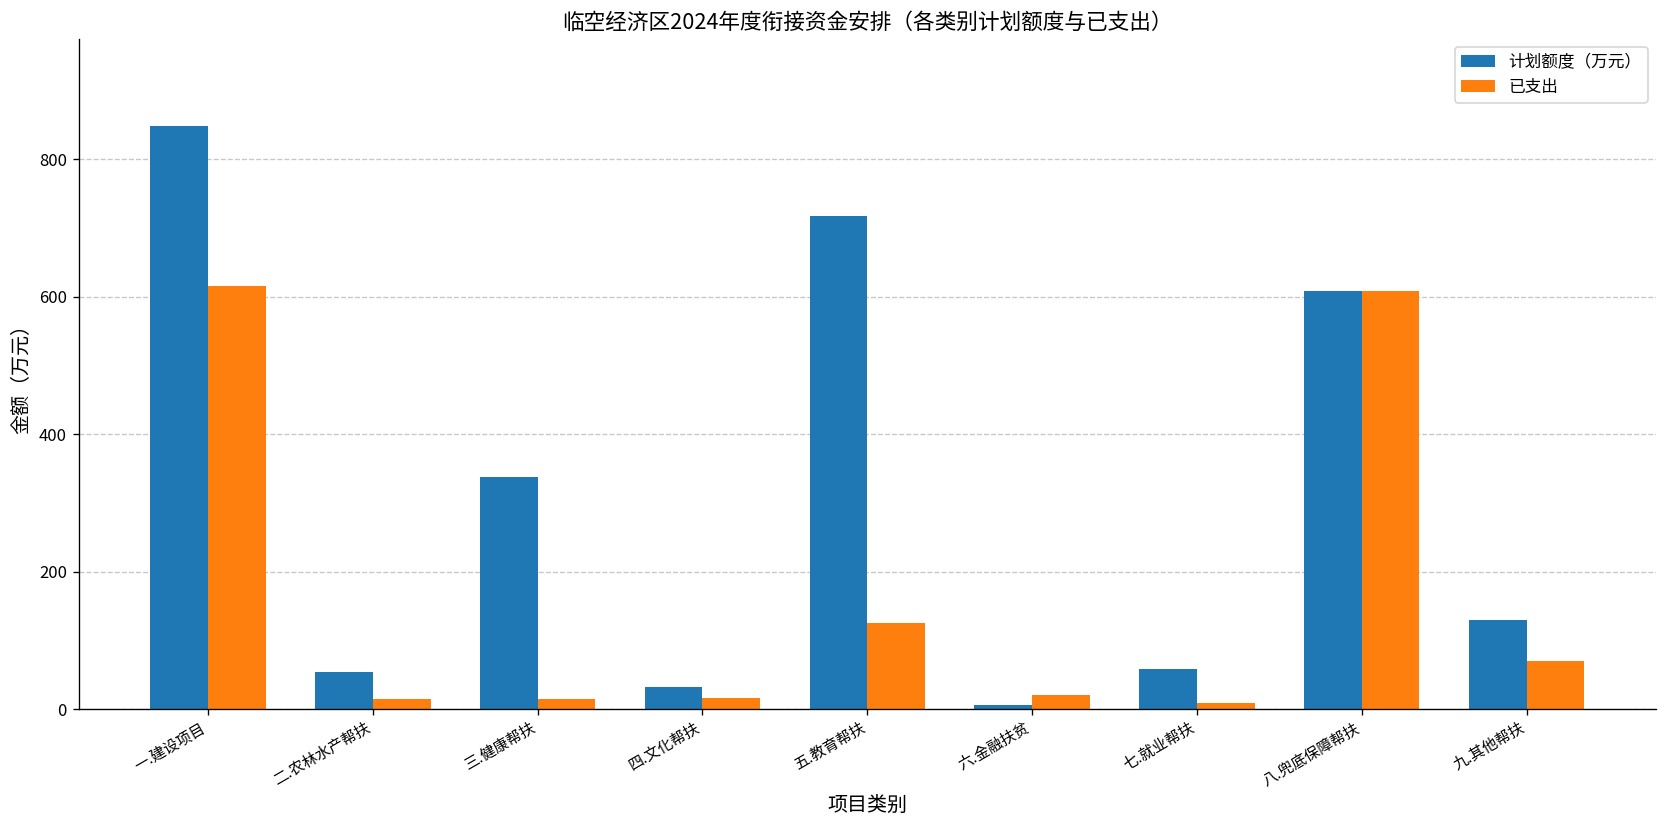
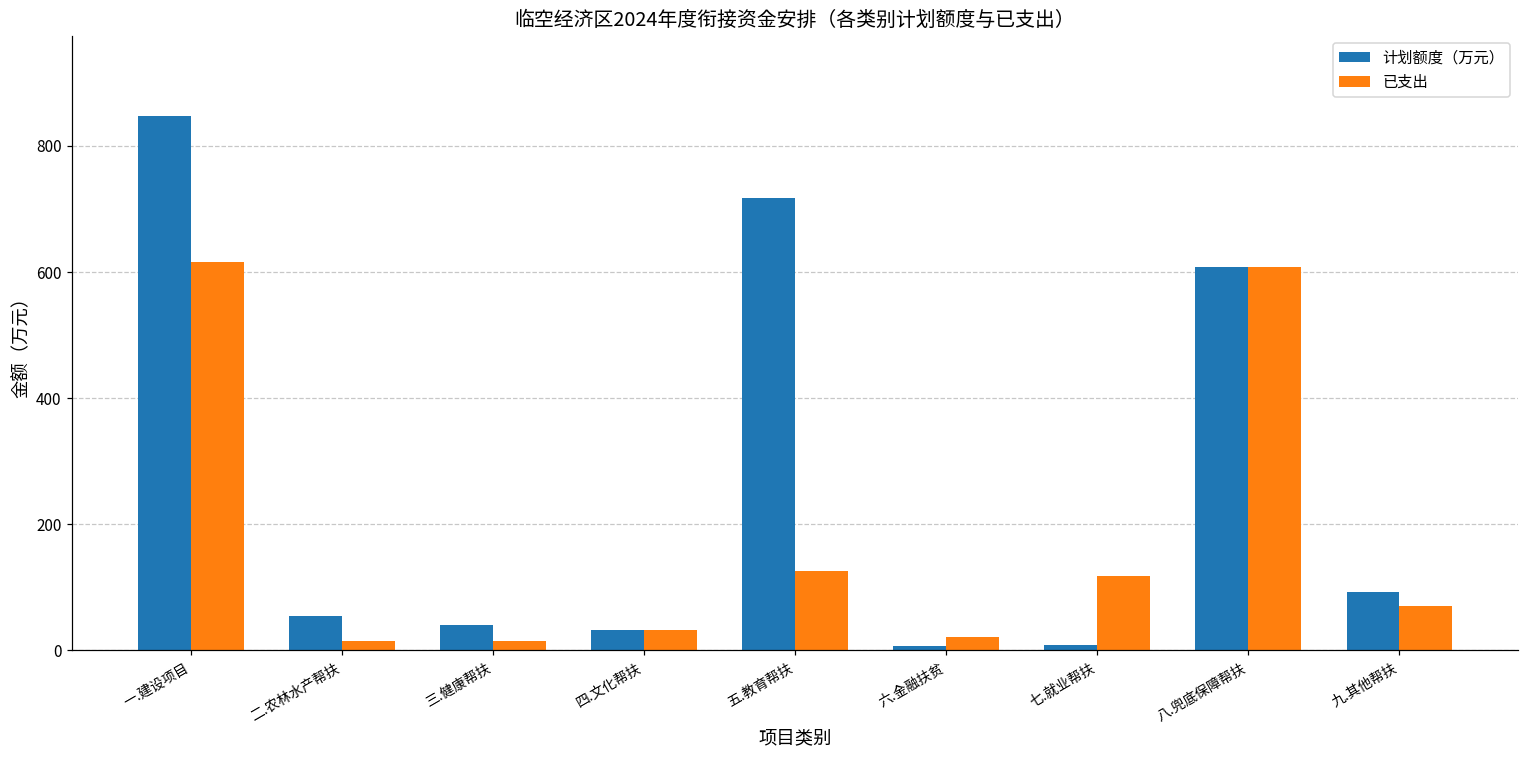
  {
    "计划额度（万元）": {
      "一.建设项目": 850,
      "二.农林水产帮扶": 50,
-     "三.健康帮扶": 340,
+     "三.健康帮扶": 40,
      "四.文化帮扶": 30,
      "五.教育帮扶": 720,
      "六.金融扶贫": 10,
-     "七.就业帮扶": 60,
+     "七.就业帮扶": 10,
      "八.兜底保障帮扶": 610,
-     "九.其他帮扶": 130
+     "九.其他帮扶": 90
    },
    "已支出": {
      "一.建设项目": 620,
      "二.农林水产帮扶": 10,
      "三.健康帮扶": 10,
-     "四.文化帮扶": 20,
+     "四.文化帮扶": 30,
      "五.教育帮扶": 130,
      "六.金融扶贫": 20,
-     "七.就业帮扶": 10,
+     "七.就业帮扶": 120,
      "八.兜底保障帮扶": 610,
      "九.其他帮扶": 70
    }
  }
